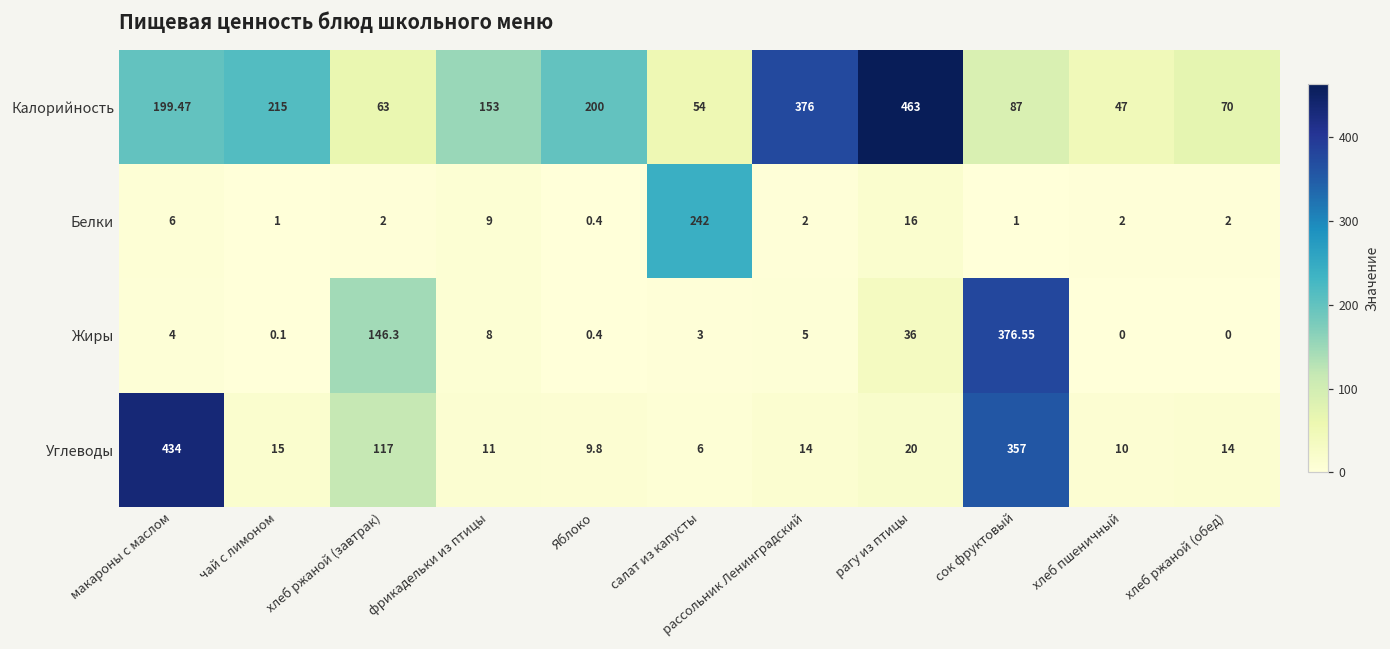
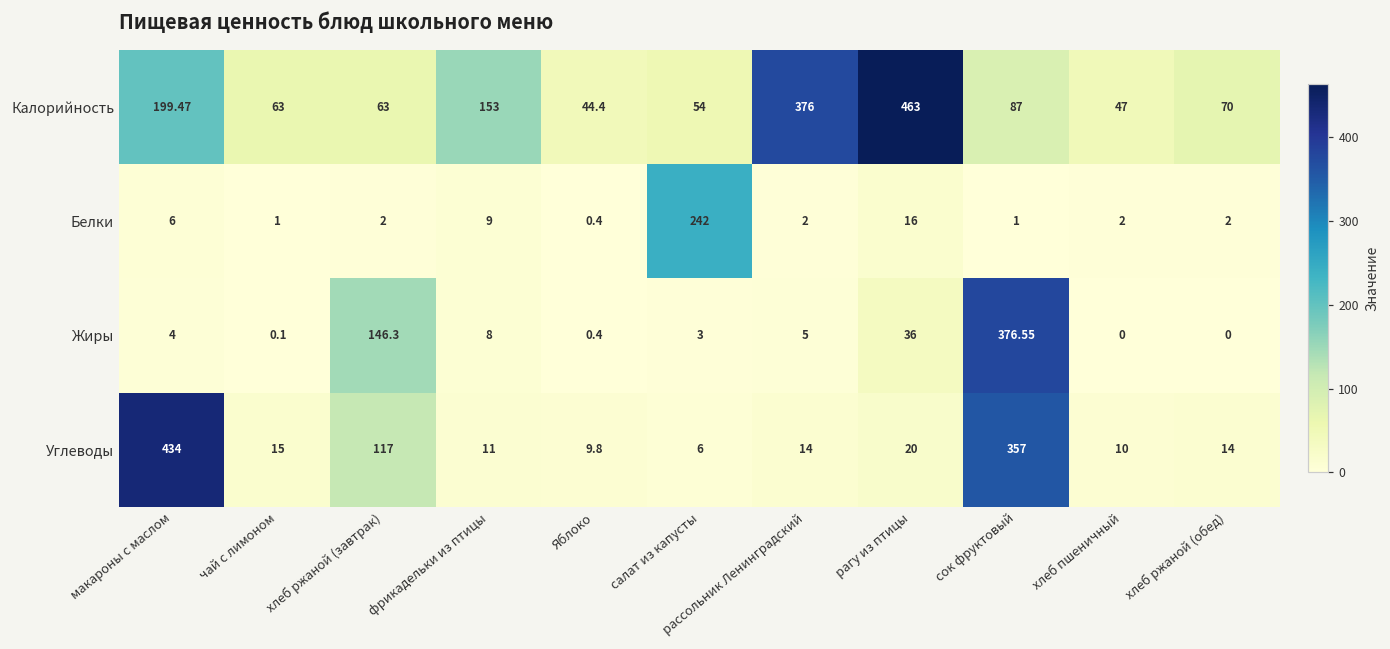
  {
    "Калорийность": {
      "макароны с маслом": 199.47,
-     "чай с лимоном": 215,
+     "чай с лимоном": 63,
      "хлеб ржаной (завтрак)": 63,
      "фрикадельки из птицы": 153,
-     "Яблоко": 200,
+     "Яблоко": 44.4,
      "салат из капусты": 54,
      "рассольник Ленинградский": 376,
      "рагу из птицы": 463,
      "сок фруктовый": 87,
      "хлеб пшеничный": 47,
      "хлеб ржаной (обед)": 70
    },
    "Белки": {
      "макароны с маслом": 6,
      "чай с лимоном": 1,
      "хлеб ржаной (завтрак)": 2,
      "фрикадельки из птицы": 9,
      "Яблоко": 0.4,
      "салат из капусты": 242,
      "рассольник Ленинградский": 2,
      "рагу из птицы": 16,
      "сок фруктовый": 1,
      "хлеб пшеничный": 2,
      "хлеб ржаной (обед)": 2
    },
    "Жиры": {
      "макароны с маслом": 4,
      "чай с лимоном": 0.1,
      "хлеб ржаной (завтрак)": 146.3,
      "фрикадельки из птицы": 8,
      "Яблоко": 0.4,
      "салат из капусты": 3,
      "рассольник Ленинградский": 5,
      "рагу из птицы": 36,
      "сок фруктовый": 376.55,
      "хлеб пшеничный": 0,
      "хлеб ржаной (обед)": 0
    },
    "Углеводы": {
      "макароны с маслом": 434,
      "чай с лимоном": 15,
      "хлеб ржаной (завтрак)": 117,
      "фрикадельки из птицы": 11,
      "Яблоко": 9.8,
      "салат из капусты": 6,
      "рассольник Ленинградский": 14,
      "рагу из птицы": 20,
      "сок фруктовый": 357,
      "хлеб пшеничный": 10,
      "хлеб ржаной (обед)": 14
    }
  }
